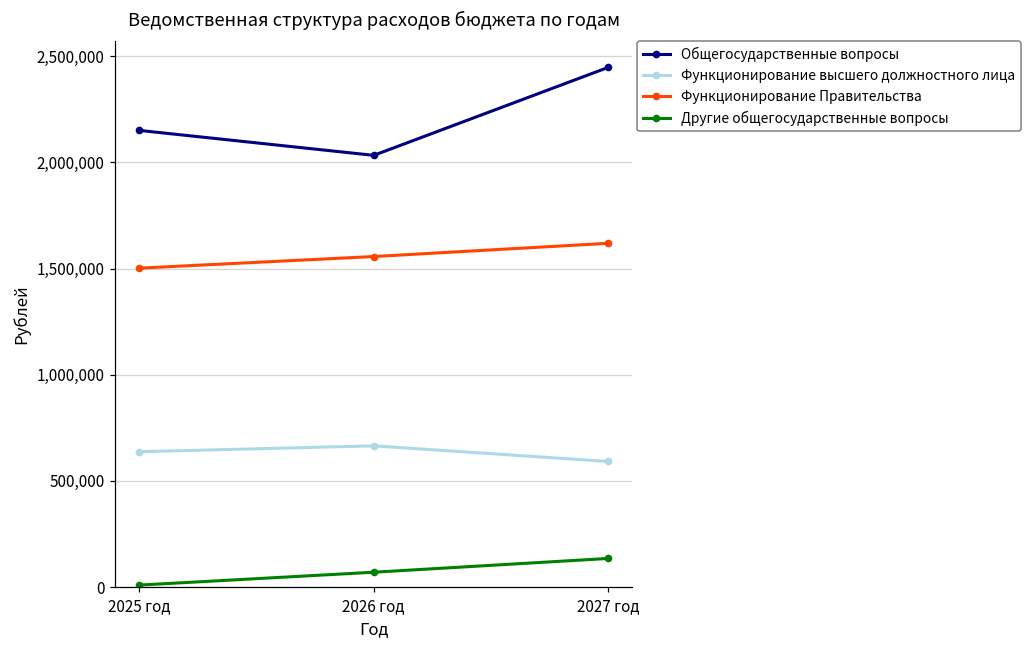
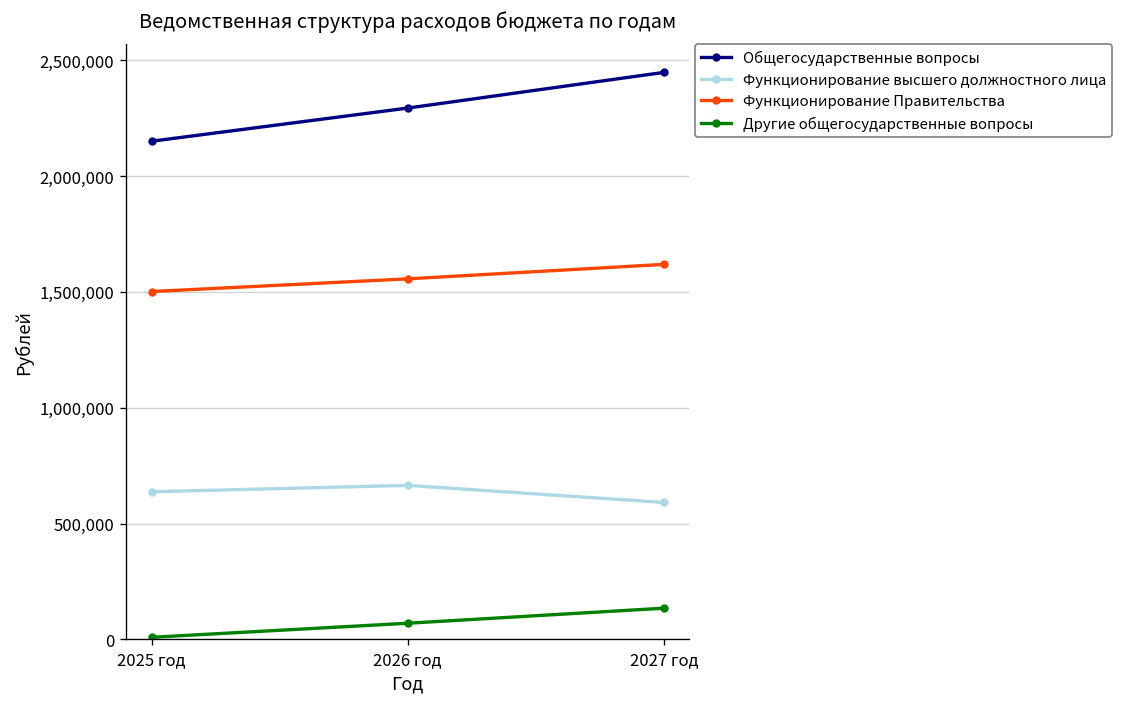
  {
    "Общегосударственные вопросы": {
      "2025 год": "2,150,000",
-     "2026 год": "2,030,000",
+     "2026 год": "2,290,000",
      "2027 год": "2,450,000"
    },
    "Функционирование высшего должностного лица": {
      "2025 год": "640,000",
      "2026 год": "670,000",
      "2027 год": "590,000"
    },
    "Функционирование Правительства": {
      "2025 год": "1,500,000",
      "2026 год": "1,560,000",
      "2027 год": "1,620,000"
    },
    "Другие общегосударственные вопросы": {
      "2025 год": "10,000",
      "2026 год": "70,000",
      "2027 год": "130,000"
    }
  }
